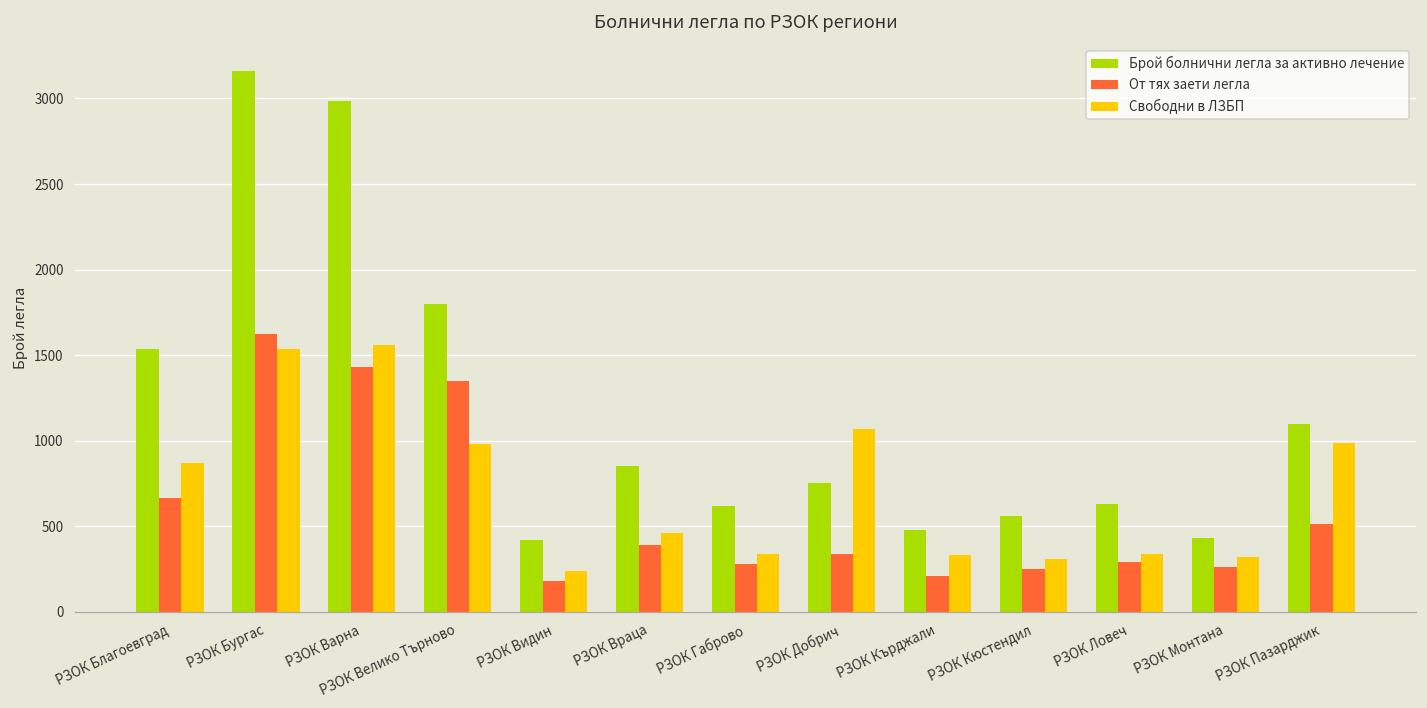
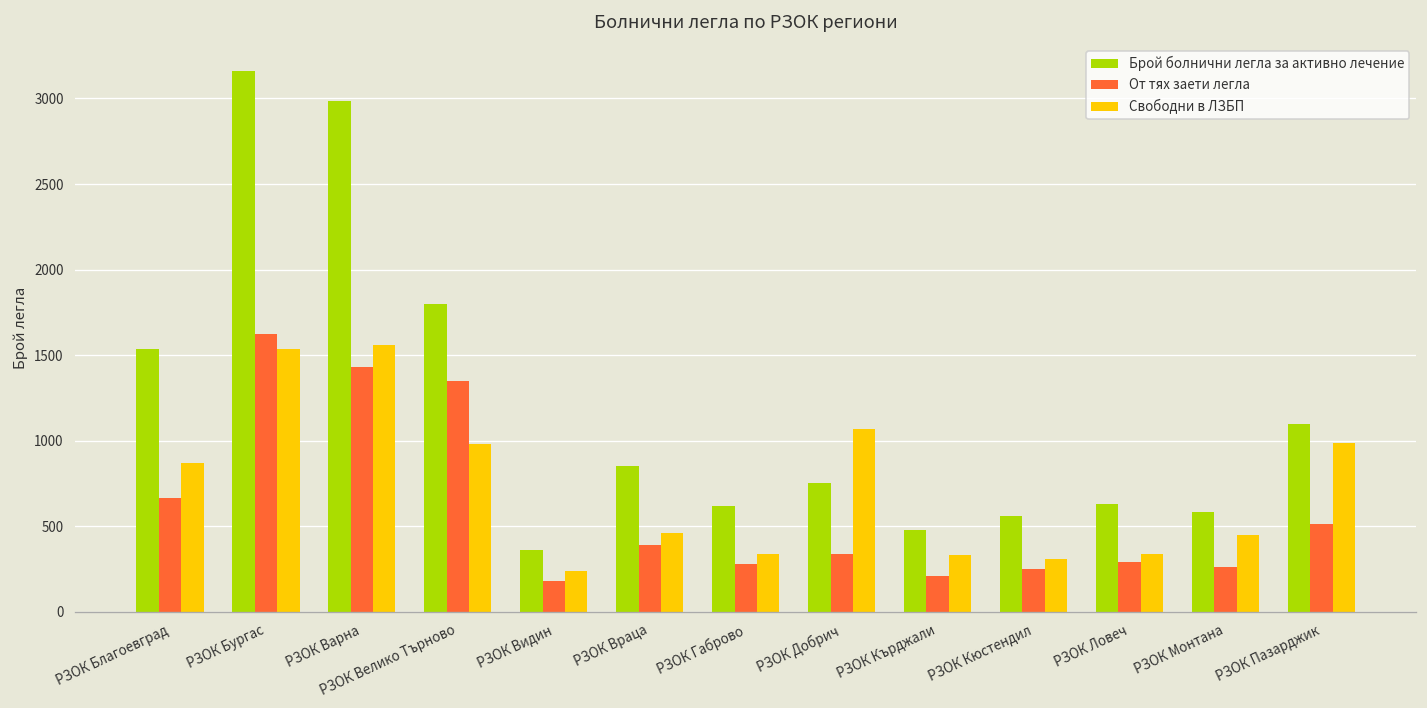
  {
    "Брой болнични легла за активно лечение": {
      "РЗОК Благоевград": 1540,
      "РЗОК Бургас": 3160,
      "РЗОК Варна": 2990,
      "РЗОК Велико Търново": 1800,
-     "РЗОК Видин": 420,
+     "РЗОК Видин": 360,
      "РЗОК Враца": 850,
      "РЗОК Габрово": 620,
      "РЗОК Добрич": 750,
      "РЗОК Кърджали": 480,
      "РЗОК Кюстендил": 560,
      "РЗОК Ловеч": 630,
-     "РЗОК Монтана": 430,
+     "РЗОК Монтана": 580,
      "РЗОК Пазарджик": 1100
    },
    "От тях заети легла": {
      "РЗОК Благоевград": 670,
      "РЗОК Бургас": 1630,
      "РЗОК Варна": 1430,
      "РЗОК Велико Търново": 1350,
      "РЗОК Видин": 180,
      "РЗОК Враца": 390,
      "РЗОК Габрово": 280,
      "РЗОК Добрич": 340,
      "РЗОК Кърджали": 210,
      "РЗОК Кюстендил": 250,
      "РЗОК Ловеч": 290,
      "РЗОК Монтана": 260,
      "РЗОК Пазарджик": 510
    },
    "Свободни в ЛЗБП": {
      "РЗОК Благоевград": 870,
      "РЗОК Бургас": 1530,
      "РЗОК Варна": 1560,
      "РЗОК Велико Търново": 980,
      "РЗОК Видин": 240,
      "РЗОК Враца": 460,
      "РЗОК Габрово": 340,
      "РЗОК Добрич": 1070,
      "РЗОК Кърджали": 330,
      "РЗОК Кюстендил": 310,
      "РЗОК Ловеч": 340,
-     "РЗОК Монтана": 320,
+     "РЗОК Монтана": 450,
      "РЗОК Пазарджик": 980
    }
  }
